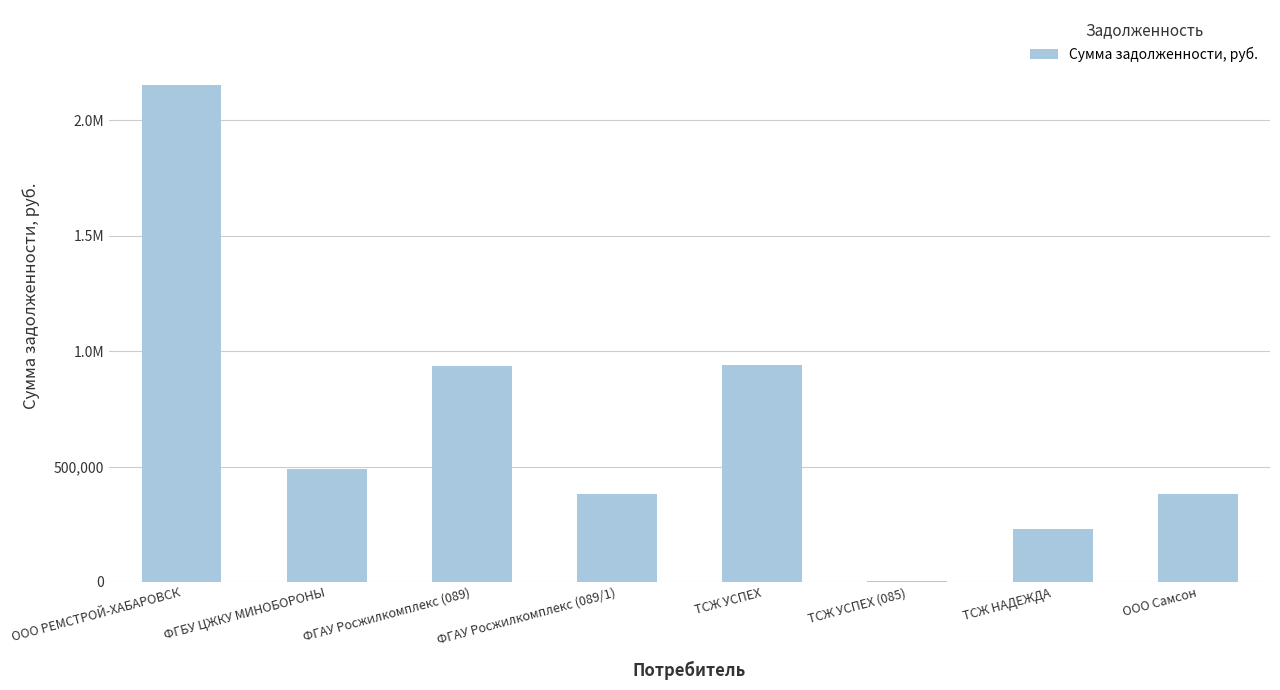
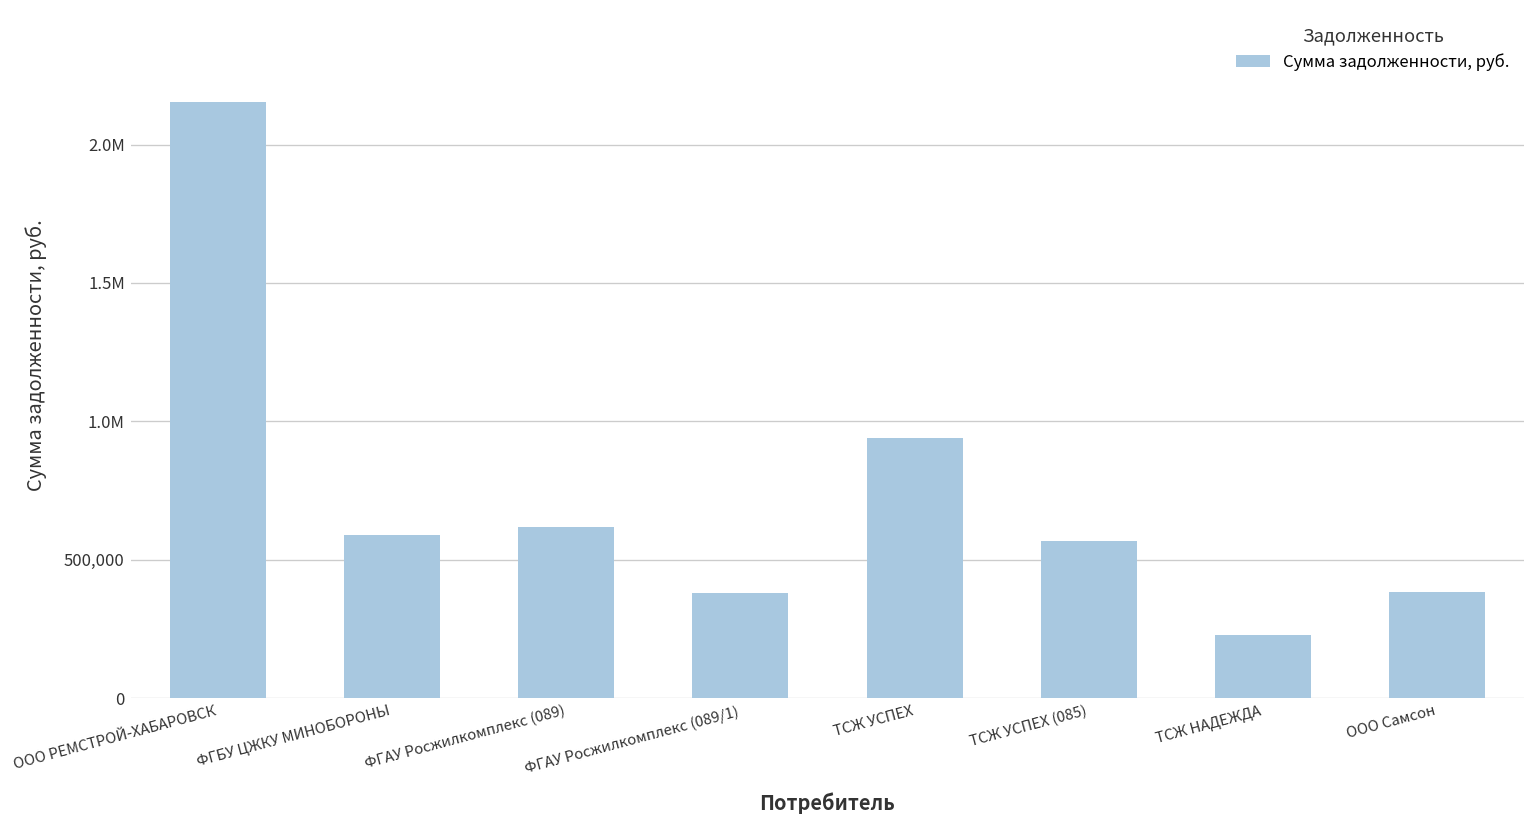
  {
    "ООО РЕМСТРОЙ-ХАБАРОВСК": "2,160,000",
-   "ФГБУ ЦЖКУ МИНОБОРОНЫ": "490,000",
-   "ФГАУ Росжилкомплекс (089)": "940,000",
+   "ФГБУ ЦЖКУ МИНОБОРОНЫ": "590,000",
+   "ФГАУ Росжилкомплекс (089)": "620,000",
    "ФГАУ Росжилкомплекс (089/1)": "380,000",
    "ТСЖ УСПЕХ": "940,000",
-   "ТСЖ УСПЕХ (085)": "0",
+   "ТСЖ УСПЕХ (085)": "570,000",
    "ТСЖ НАДЕЖДА": "230,000",
    "ООО Самсон": "380,000"
  }
